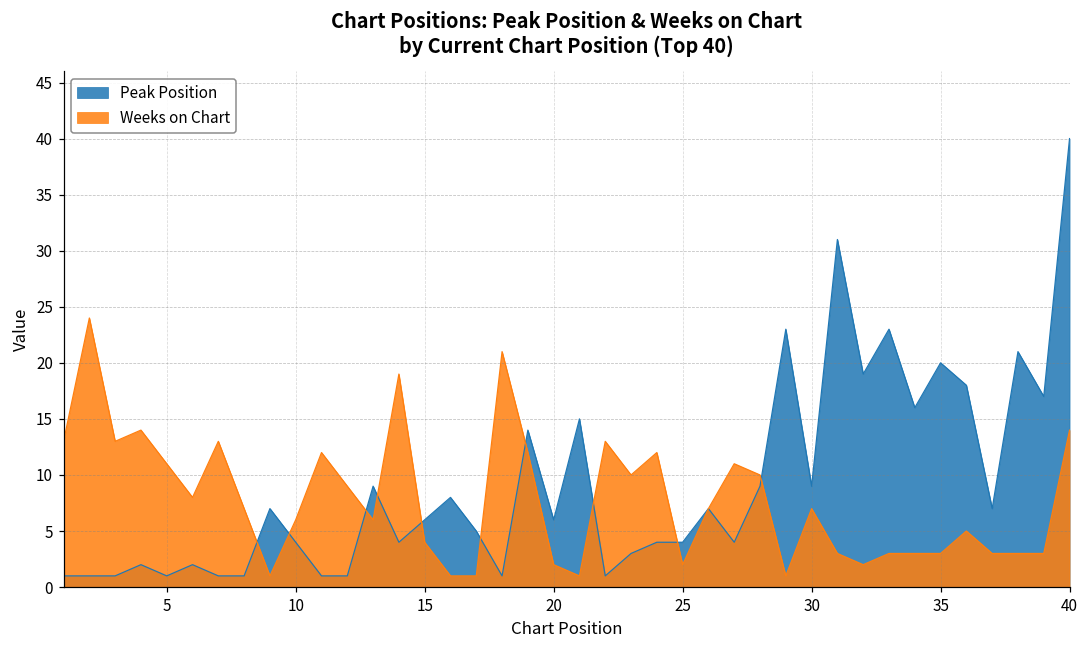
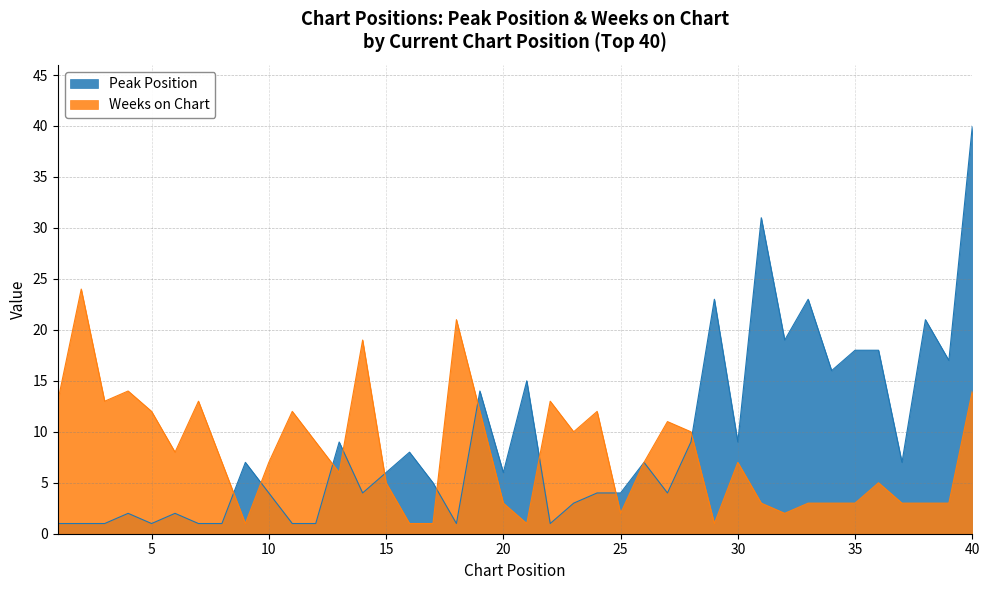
  {
    "Peak Position": {
      "5": 1,
      "10": 4,
      "15": 6,
      "20": 6,
      "25": 4,
      "30": 9,
-     "35": 20,
+     "35": 18,
      "40": 40
    },
    "Weeks on Chart": {
-     "5": 11,
-     "10": 6,
-     "15": 4,
-     "20": 2,
+     "5": 12,
+     "10": 7,
+     "15": 5,
+     "20": 3,
      "25": 2,
      "30": 7,
      "35": 3,
      "40": 14
    }
  }
